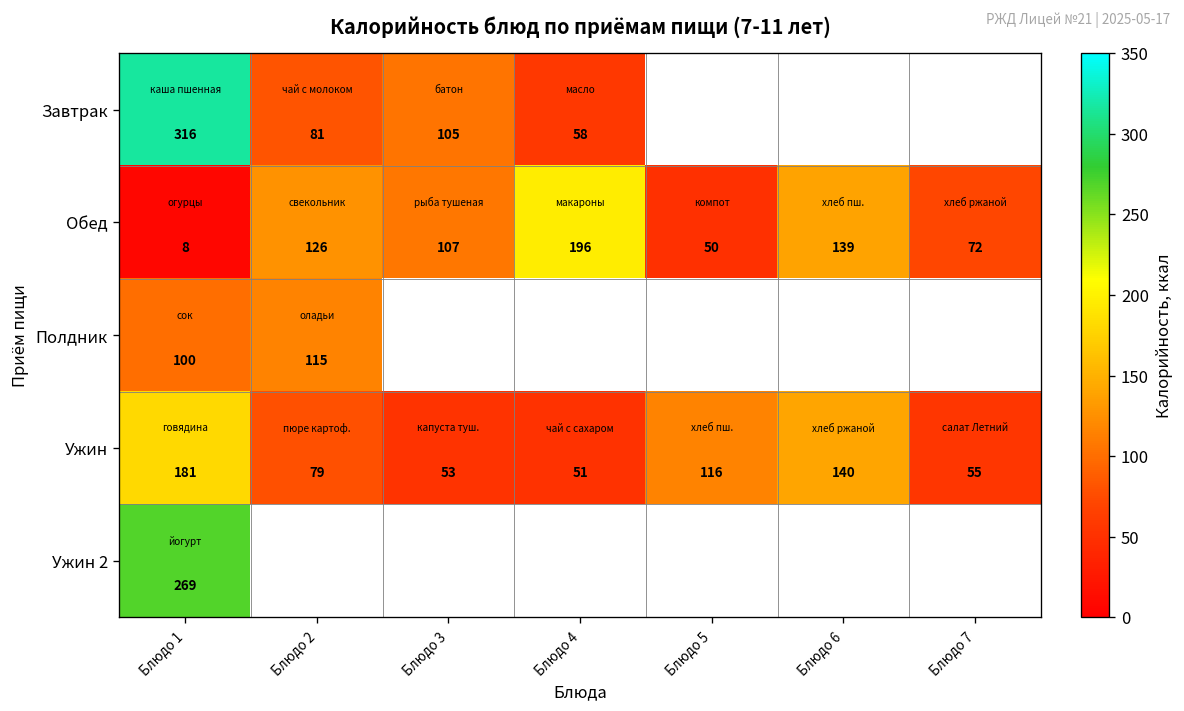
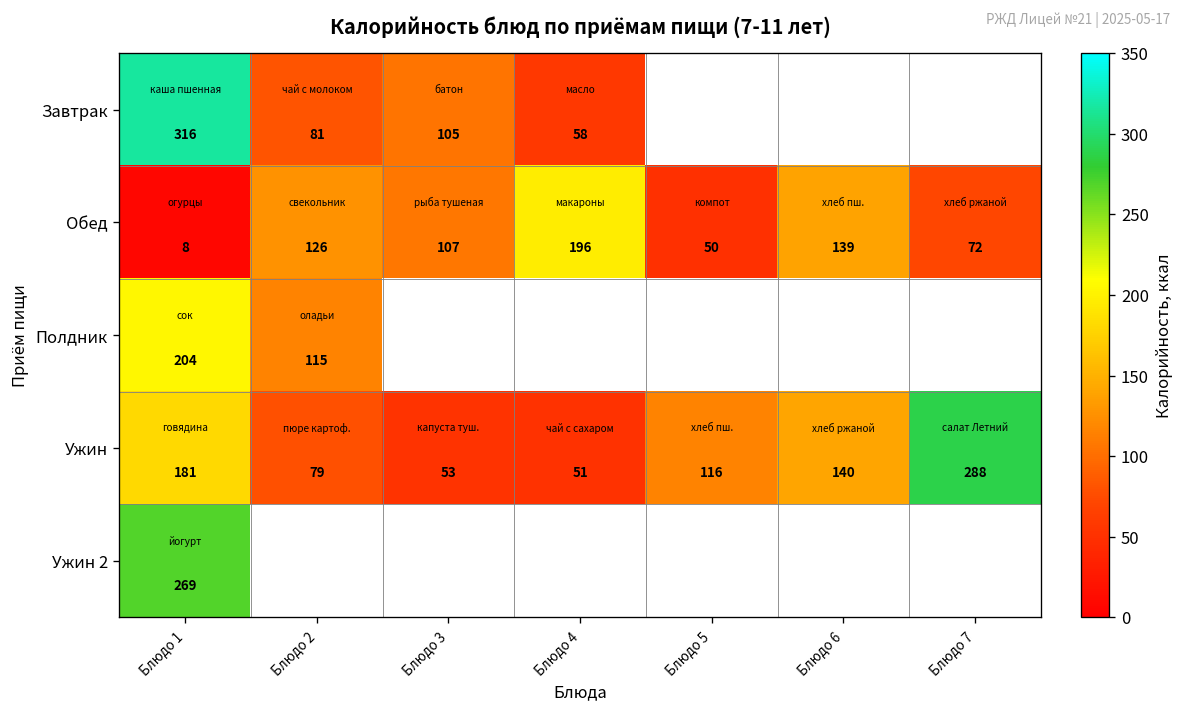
  {
    "Полдник": {
-     "Блюдо 1": 100
+     "Блюдо 1": 204
    },
    "Ужин": {
-     "Блюдо 7": 55
+     "Блюдо 7": 288
    }
  }
